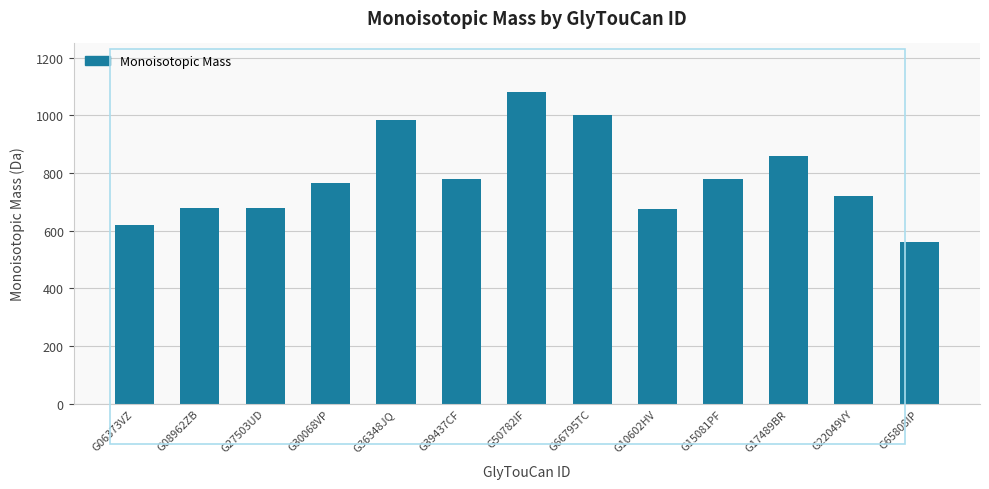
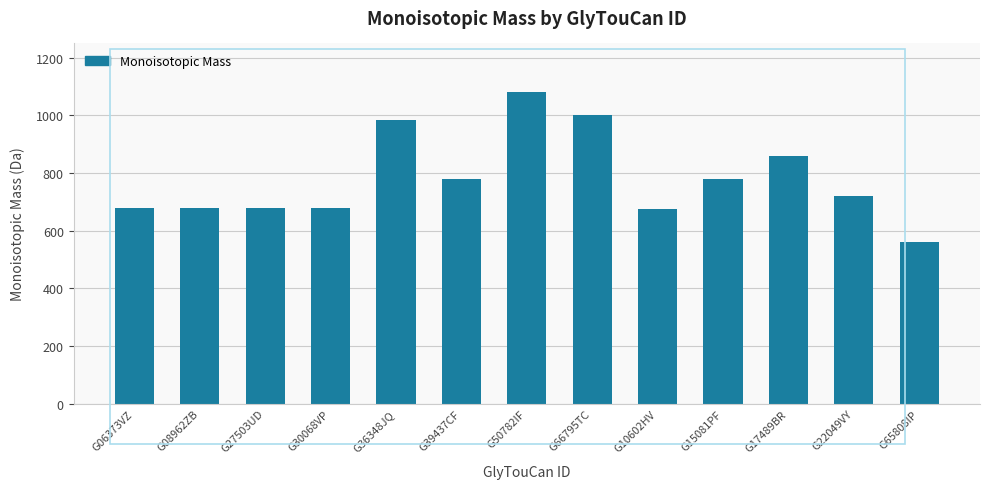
  {
-   "G06373VZ": 620,
+   "G06373VZ": 680,
    "G08962ZB": 680,
    "G27503UD": 680,
-   "G30068VP": 770,
+   "G30068VP": 680,
    "G36348JQ": 990,
    "G39437CF": 780,
    "G50782IF": 1080,
    "G66795TC": 1000,
    "G10602HV": 680,
    "G15081PF": 780,
    "G17489BR": 860,
    "G22049VY": 720,
    "G65808IP": 560
  }
